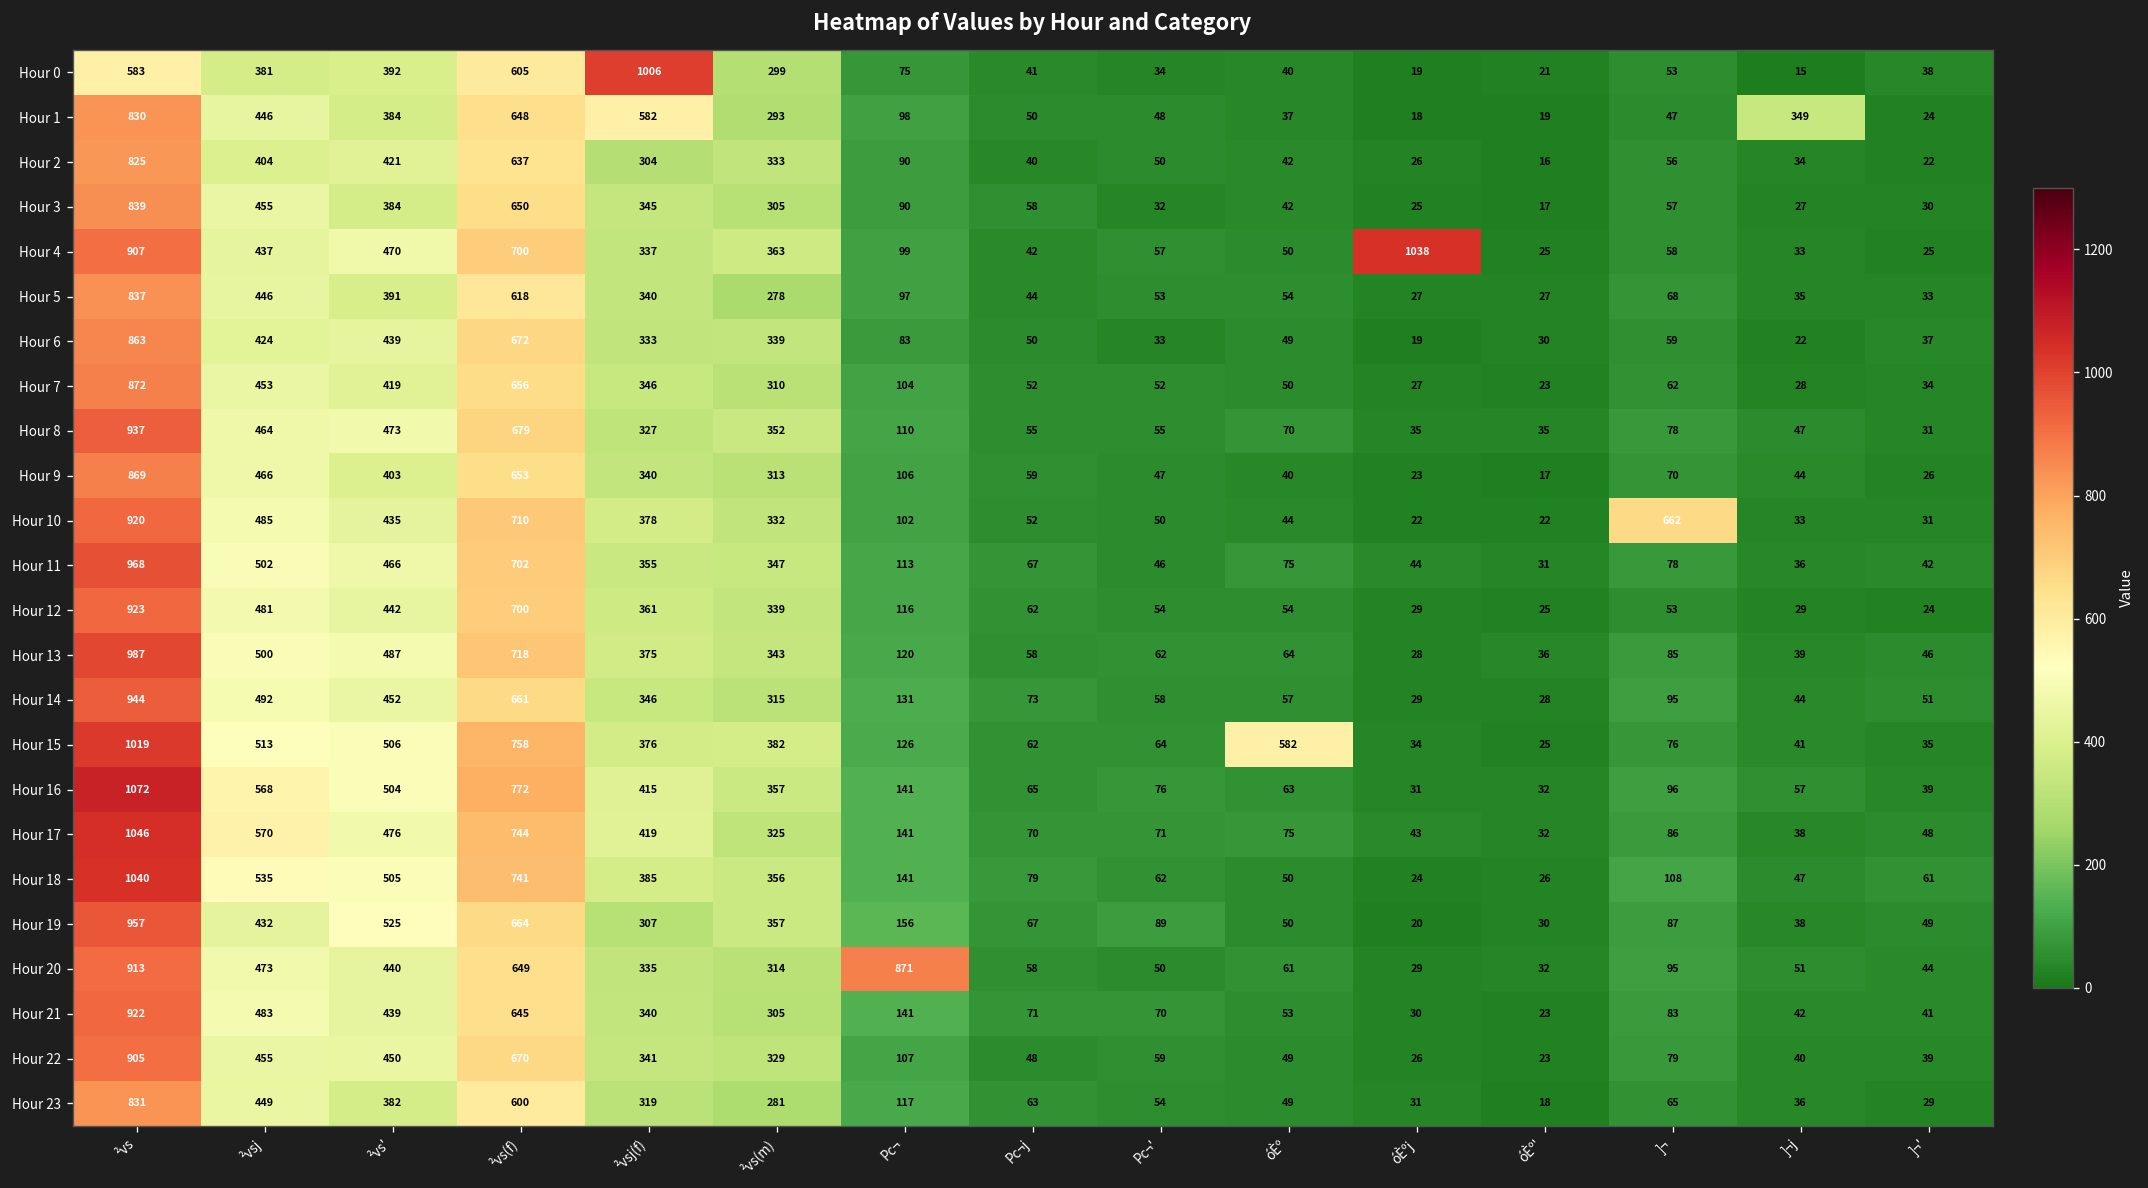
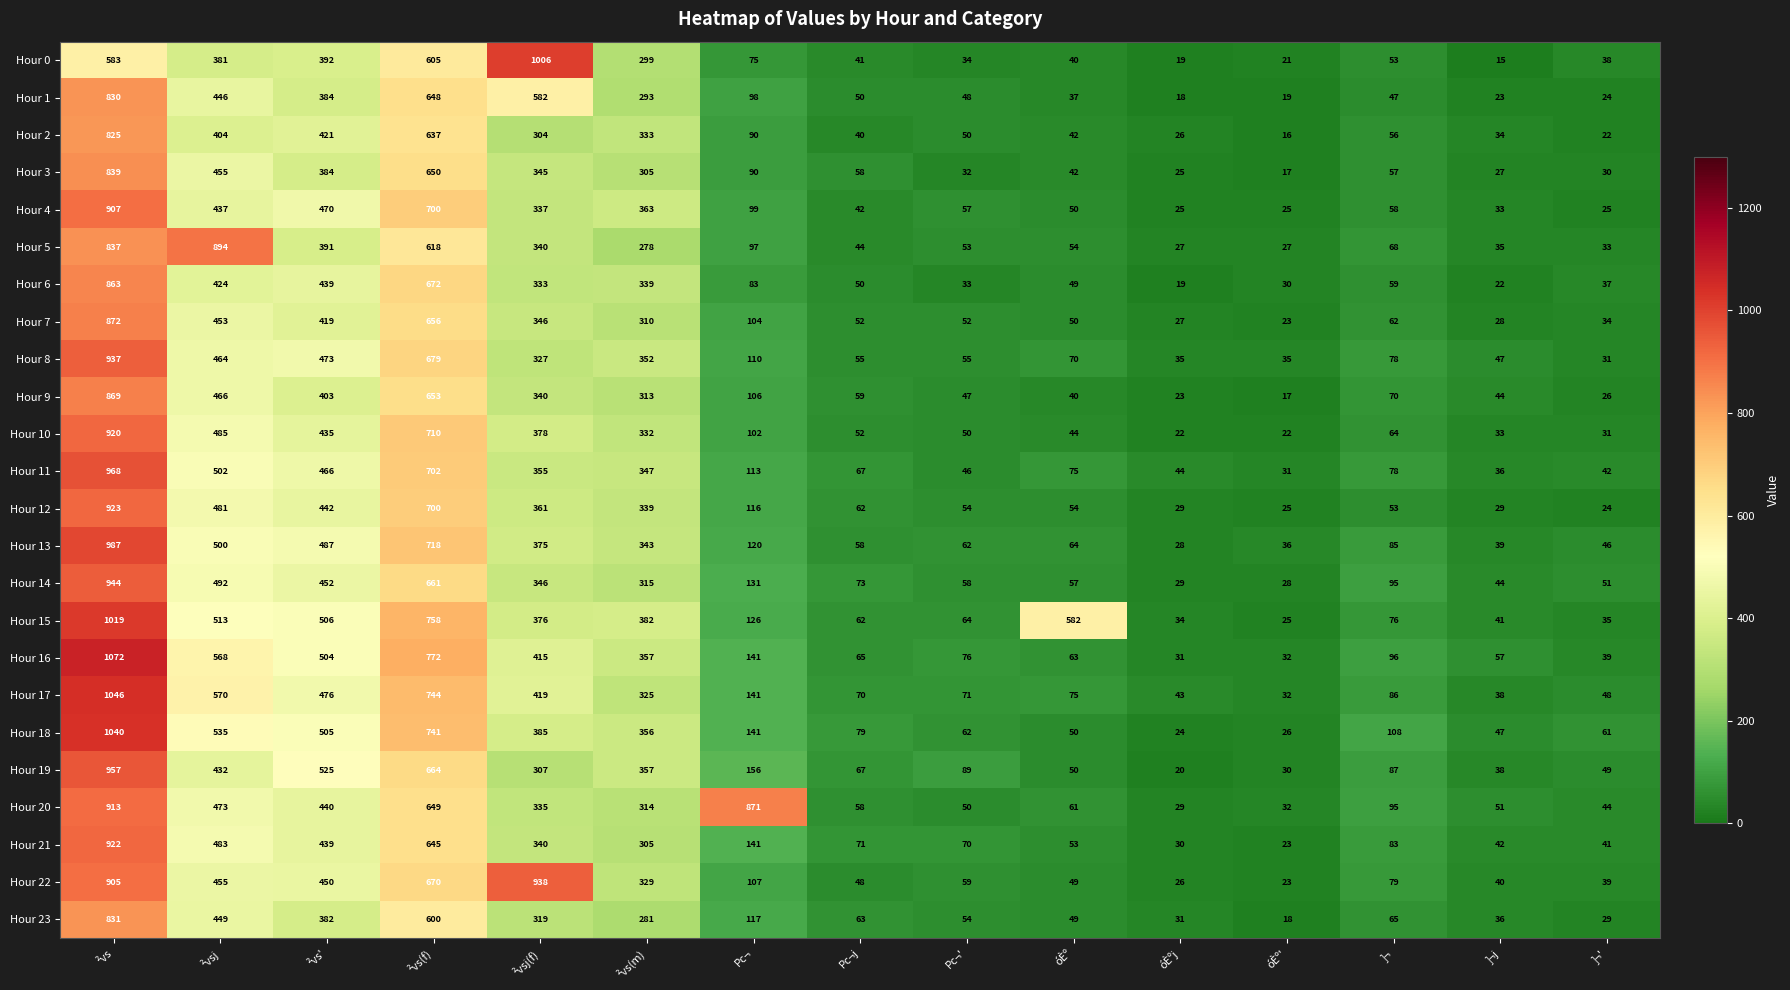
  {
    "Hour 1": {
      "²vs": 830,
      "²vsj": 446,
      "²vs'": 384,
      "²vs(f)": 648,
      "²vsj(f)": 582,
      "²vs(m)": 293,
      "Pc¬": 98,
      "Pc¬j": 50,
      "Pc¬'": 48,
      "óÈº": 37,
      "óÈºj": 18,
      "óÈº'": 19,
      "]¬": 47,
-     "]¬j": 349,
+     "]¬j": 23,
      "]¬'": 24
    },
    "Hour 4": {
      "²vs": 907,
      "²vsj": 437,
      "²vs'": 470,
      "²vs(f)": 700,
      "²vsj(f)": 337,
      "²vs(m)": 363,
      "Pc¬": 99,
      "Pc¬j": 42,
      "Pc¬'": 57,
      "óÈº": 50,
-     "óÈºj": 1038,
+     "óÈºj": 25,
      "óÈº'": 25,
      "]¬": 58,
      "]¬j": 33,
      "]¬'": 25
    },
    "Hour 5": {
      "²vs": 837,
-     "²vsj": 446,
+     "²vsj": 894,
      "²vs'": 391,
      "²vs(f)": 618,
      "²vsj(f)": 340,
      "²vs(m)": 278,
      "Pc¬": 97,
      "Pc¬j": 44,
      "Pc¬'": 53,
      "óÈº": 54,
      "óÈºj": 27,
      "óÈº'": 27,
      "]¬": 68,
      "]¬j": 35,
      "]¬'": 33
    },
    "Hour 10": {
      "²vs": 920,
      "²vsj": 485,
      "²vs'": 435,
      "²vs(f)": 710,
      "²vsj(f)": 378,
      "²vs(m)": 332,
      "Pc¬": 102,
      "Pc¬j": 52,
      "Pc¬'": 50,
      "óÈº": 44,
      "óÈºj": 22,
      "óÈº'": 22,
-     "]¬": 662,
+     "]¬": 64,
      "]¬j": 33,
      "]¬'": 31
    },
    "Hour 22": {
      "²vs": 905,
      "²vsj": 455,
      "²vs'": 450,
      "²vs(f)": 670,
-     "²vsj(f)": 341,
+     "²vsj(f)": 938,
      "²vs(m)": 329,
      "Pc¬": 107,
      "Pc¬j": 48,
      "Pc¬'": 59,
      "óÈº": 49,
      "óÈºj": 26,
      "óÈº'": 23,
      "]¬": 79,
      "]¬j": 40,
      "]¬'": 39
    }
  }
